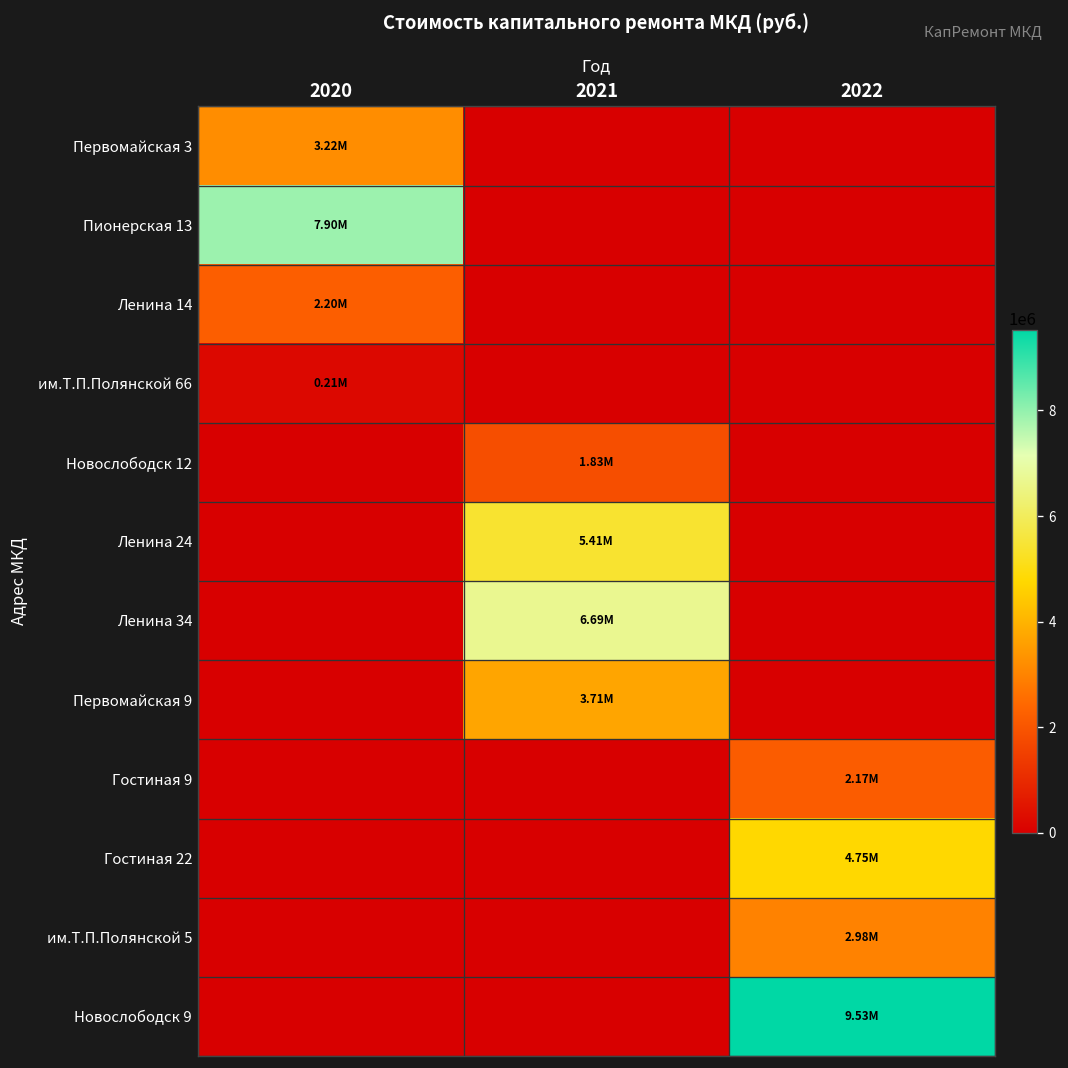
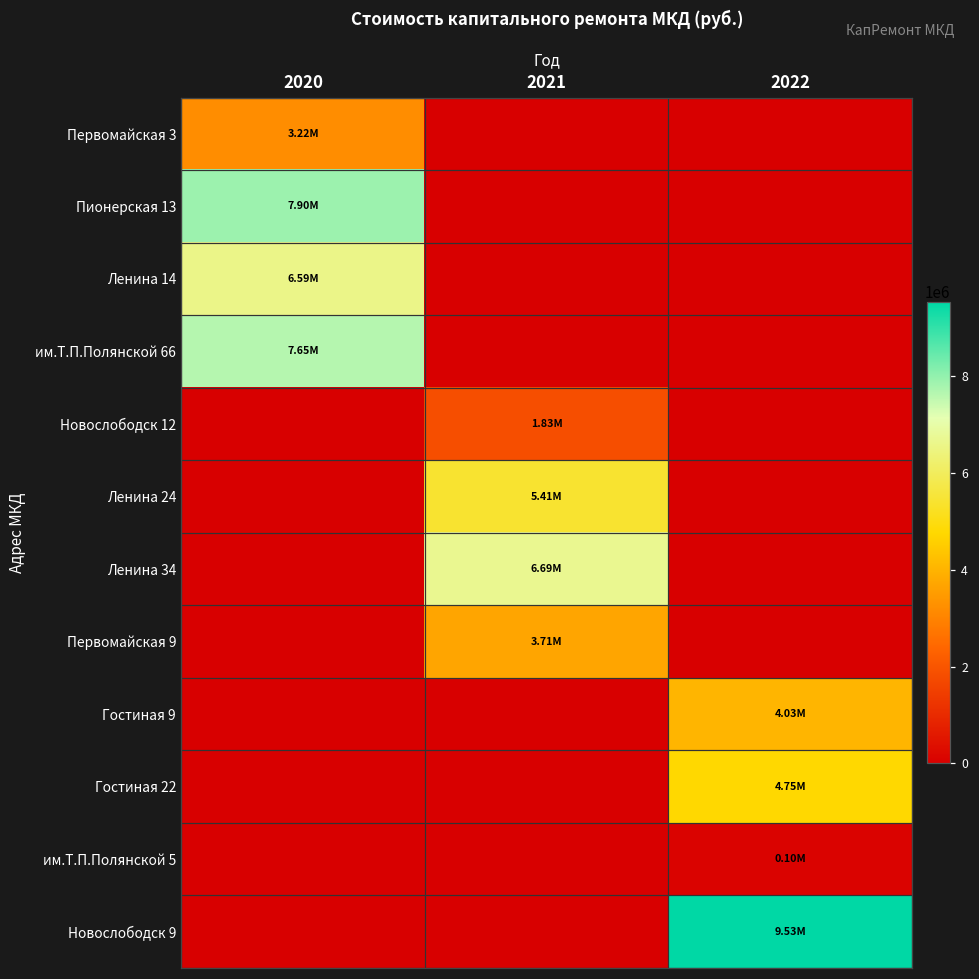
  {
    "Первомайская 3": {
      "2020": "3.22M"
    },
    "Пионерская 13": {
      "2020": "7.90M"
    },
    "Ленина 14": {
-     "2020": "2.20M"
+     "2020": "6.59M"
    },
    "им.Т.П.Полянской 66": {
-     "2020": "0.21M"
+     "2020": "7.65M"
    },
    "Новослободск 12": {
      "2021": "1.83M"
    },
    "Ленина 24": {
      "2021": "5.41M"
    },
    "Ленина 34": {
      "2021": "6.69M"
    },
    "Первомайская 9": {
      "2021": "3.71M"
    },
    "Гостиная 9": {
-     "2022": "2.17M"
+     "2022": "4.03M"
    },
    "Гостиная 22": {
      "2022": "4.75M"
    },
    "им.Т.П.Полянской 5": {
-     "2022": "2.98M"
+     "2022": "0.10M"
    },
    "Новослободск 9": {
      "2022": "9.53M"
    }
  }
